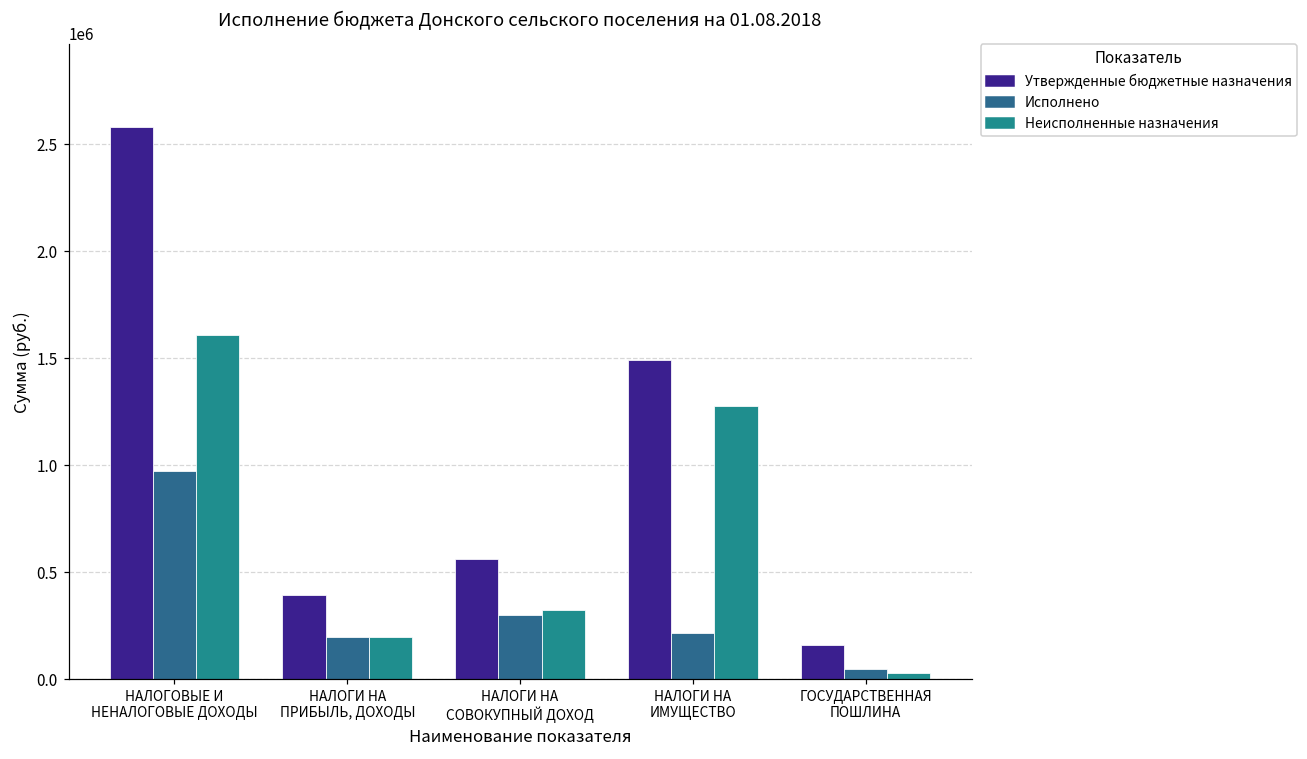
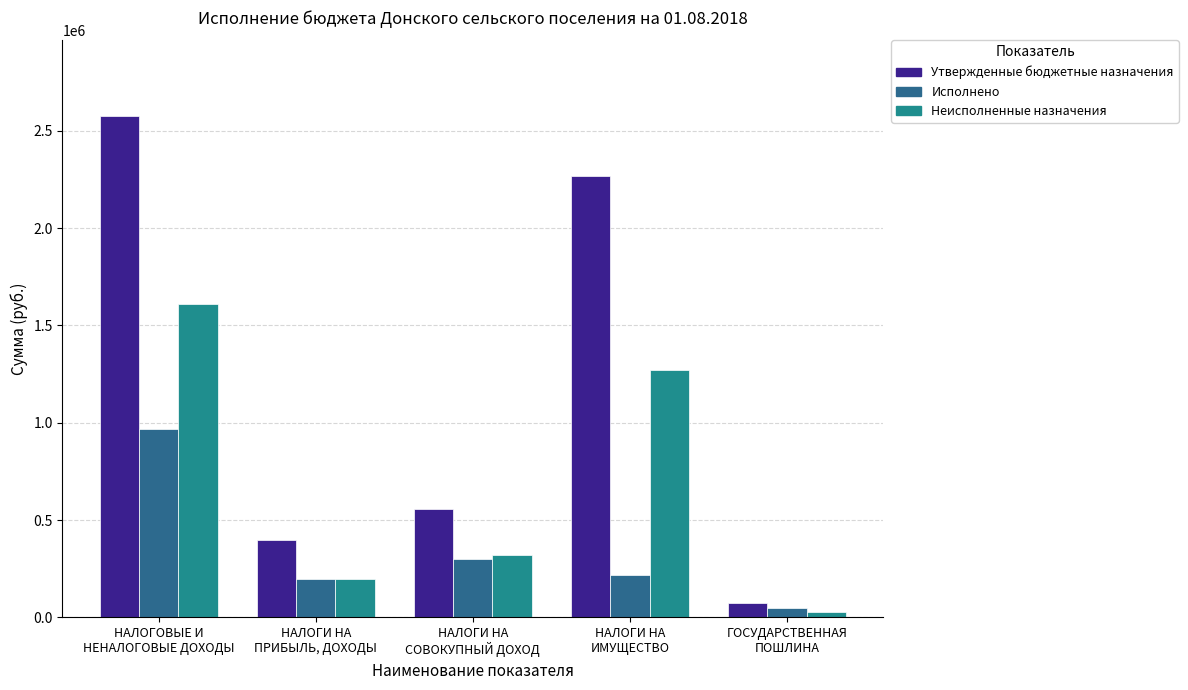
  {
    "Утвержденные бюджетные назначения": {
      "НАЛОГОВЫЕ И НЕНАЛОГОВЫЕ ДОХОДЫ": 2580000,
      "НАЛОГИ НА ПРИБЫЛЬ, ДОХОДЫ": 390000,
      "НАЛОГИ НА СОВОКУПНЫЙ ДОХОД": 560000,
-     "НАЛОГИ НА ИМУЩЕСТВО": 1490000,
-     "ГОСУДАРСТВЕННАЯ ПОШЛИНА": 160000
+     "НАЛОГИ НА ИМУЩЕСТВО": 2270000,
+     "ГОСУДАРСТВЕННАЯ ПОШЛИНА": 80000
    }
  }
